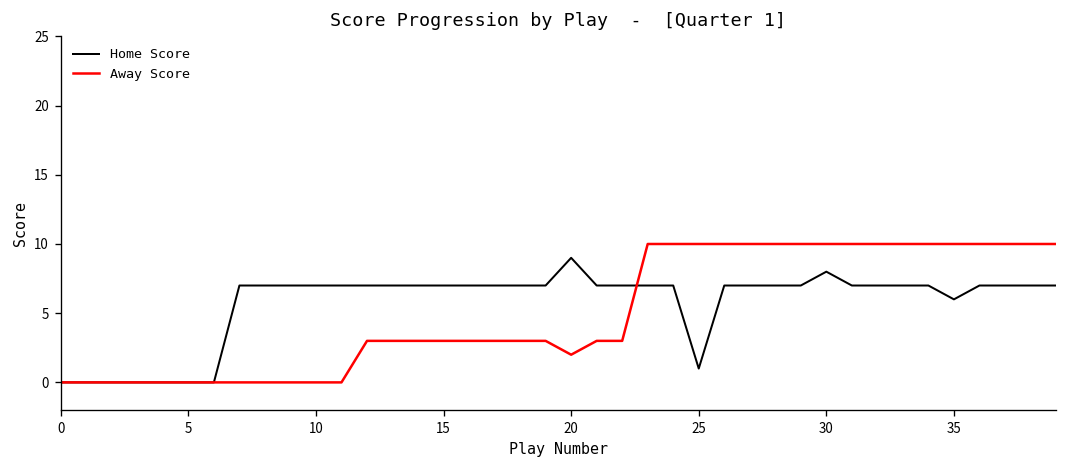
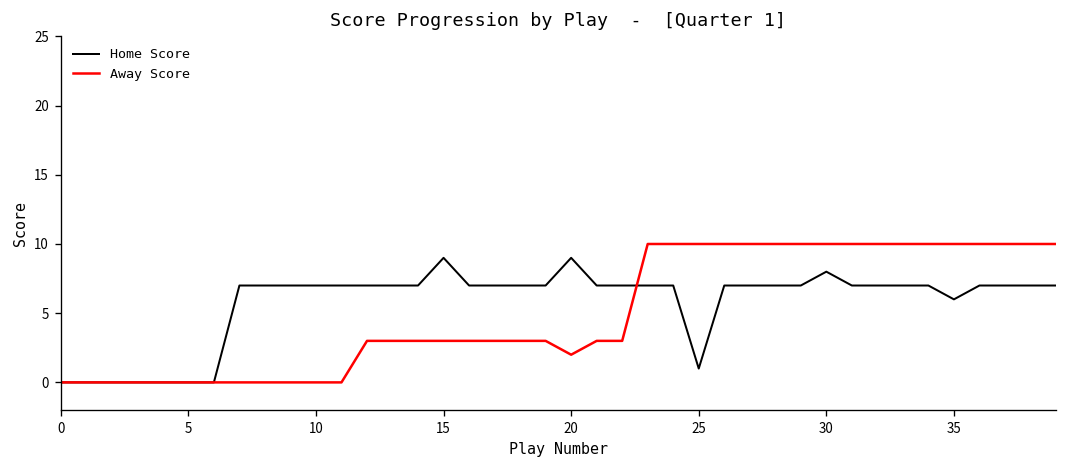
  {
    "Home Score": {
      "10": 7,
-     "15": 7,
+     "15": 9,
      "20": 9,
      "25": 1,
      "30": 8,
      "35": 6
    },
    "Away Score": {
      "10": 0,
      "15": 3,
      "20": 2,
      "25": 10,
      "30": 10,
      "35": 10
    }
  }
